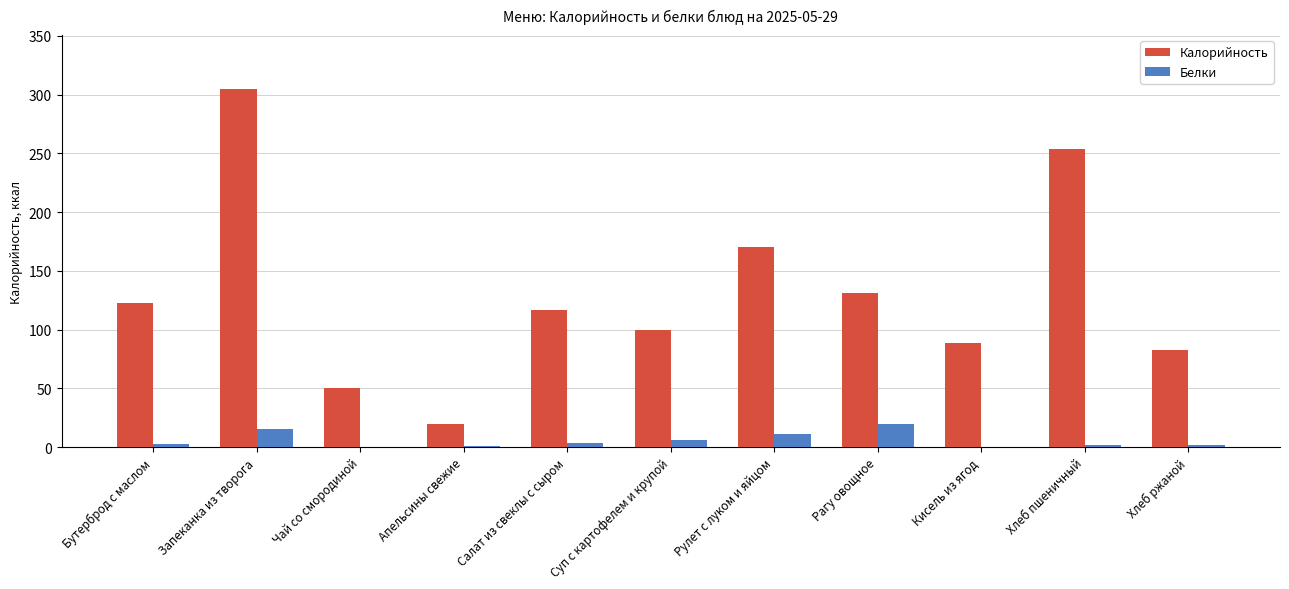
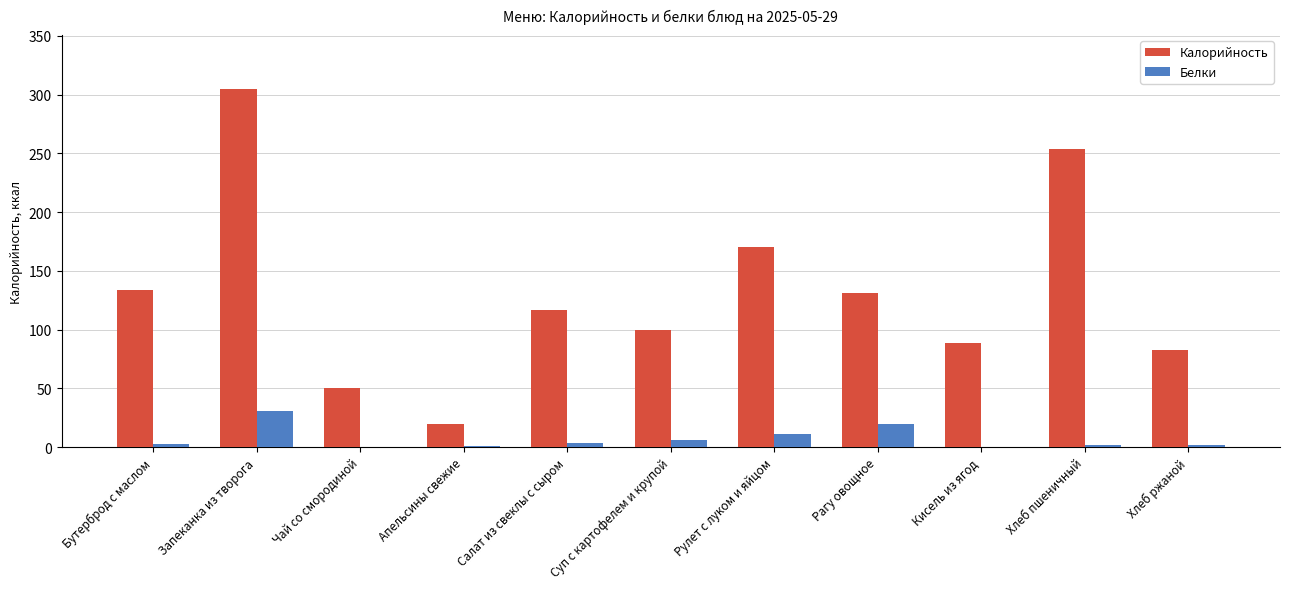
  {
    "Калорийность": {
-     "Бутерброд с маслом": 123,
+     "Бутерброд с маслом": 134,
      "Запеканка из творога": 305,
      "Чай со смородиной": 50,
      "Апельсины свежие": 20,
      "Салат из свеклы с сыром": 117,
      "Суп с картофелем и крупой": 100,
      "Рулет с луком и яйцом": 170,
      "Рагу овощное": 131,
      "Кисель из ягод": 89,
      "Хлеб пшеничный": 254,
      "Хлеб ржаной": 83
    },
    "Белки": {
      "Бутерброд с маслом": 2,
-     "Запеканка из творога": 16,
+     "Запеканка из творога": 31,
      "Салат из свеклы с сыром": 4,
      "Суп с картофелем и крупой": 6,
      "Рулет с луком и яйцом": 11,
      "Рагу овощное": 19
    }
  }
